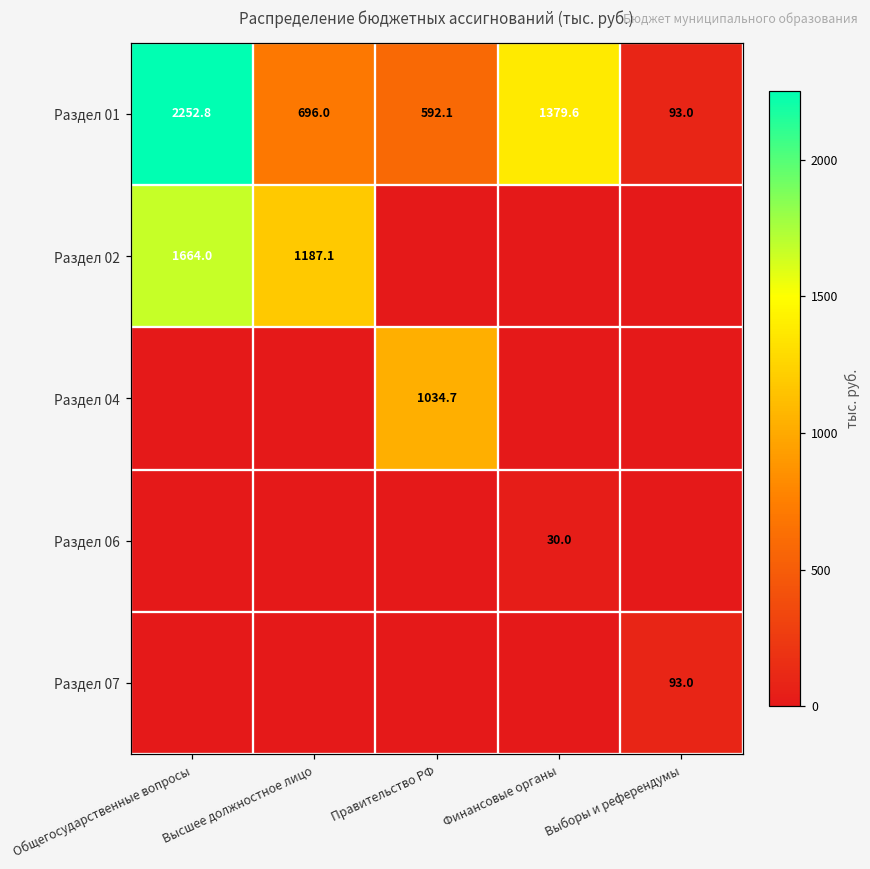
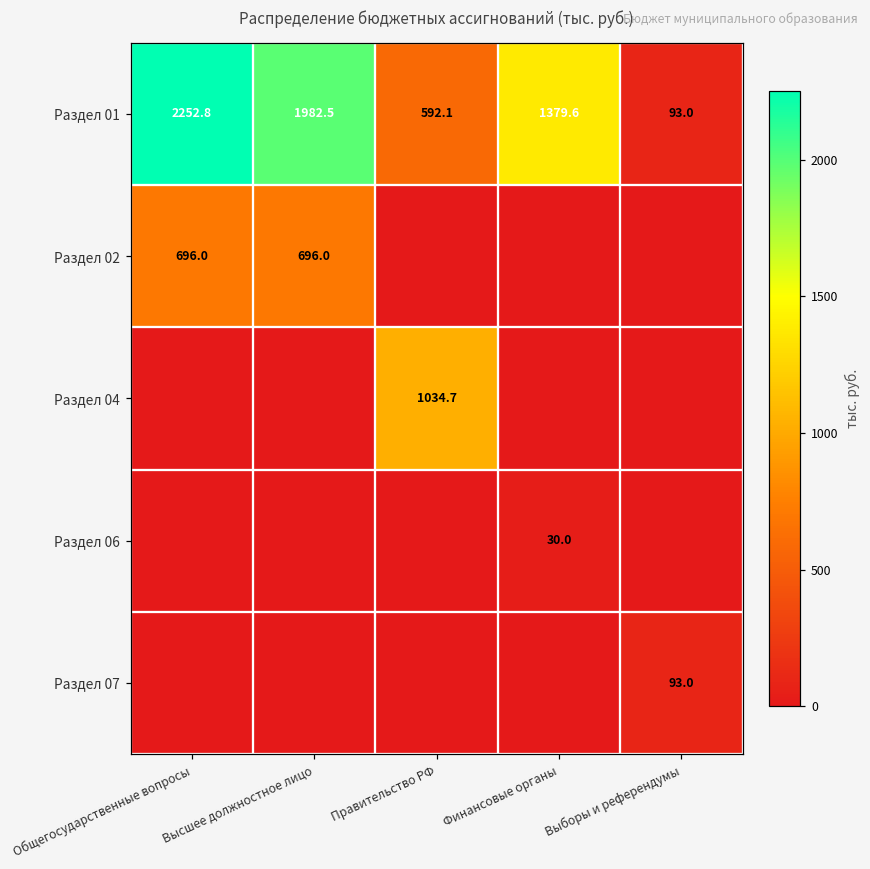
  {
    "Раздел 01": {
      "Общегосударственные вопросы": 2252.8,
-     "Высшее должностное лицо": 696.0,
+     "Высшее должностное лицо": 1982.5,
      "Правительство РФ": 592.1,
      "Финансовые органы": 1379.6,
      "Выборы и референдумы": 93.0
    },
    "Раздел 02": {
-     "Общегосударственные вопросы": 1664.0,
-     "Высшее должностное лицо": 1187.1
+     "Общегосударственные вопросы": 696.0,
+     "Высшее должностное лицо": 696.0
    },
    "Раздел 04": {
      "Правительство РФ": 1034.7
    },
    "Раздел 06": {
      "Финансовые органы": 30.0
    },
    "Раздел 07": {
      "Выборы и референдумы": 93.0
    }
  }
